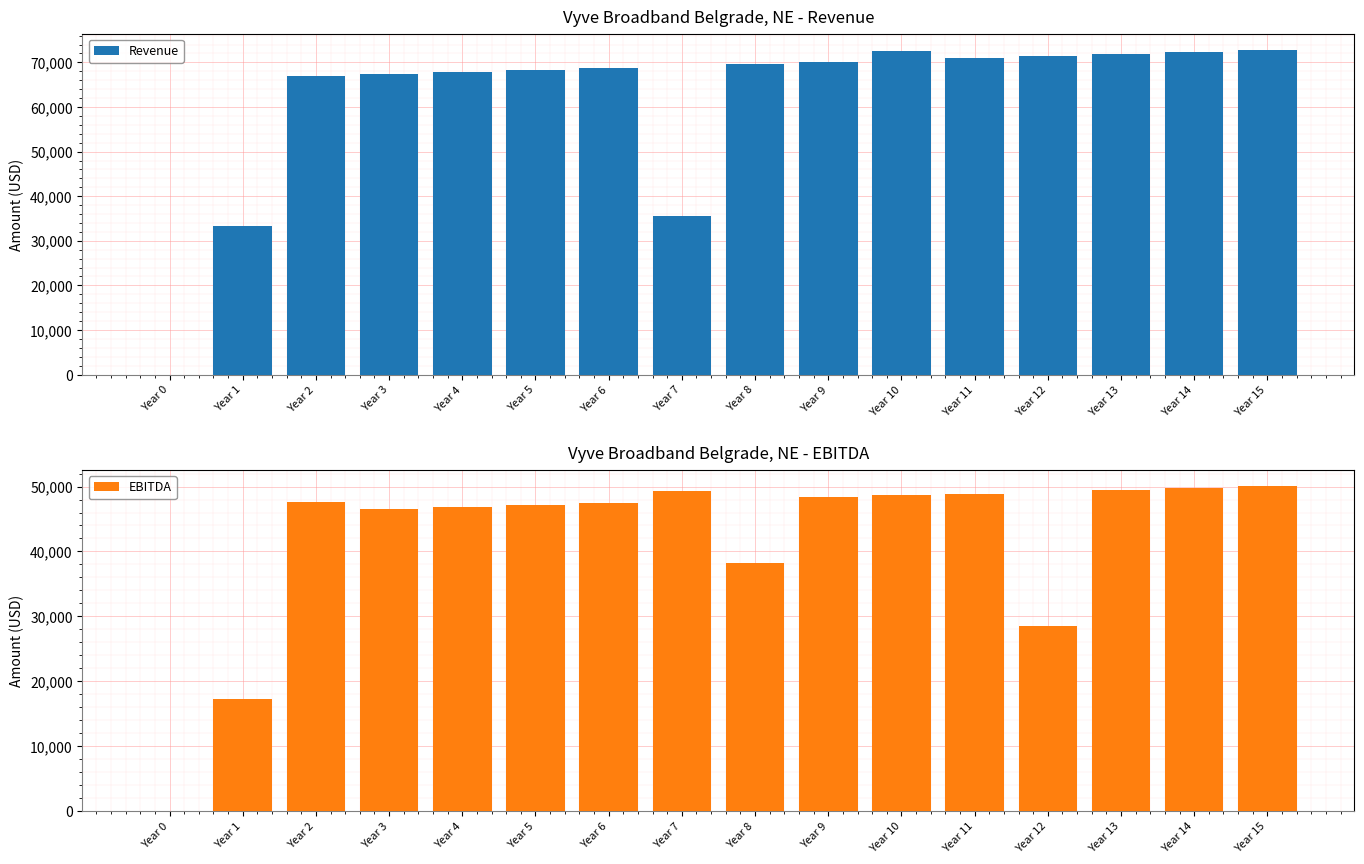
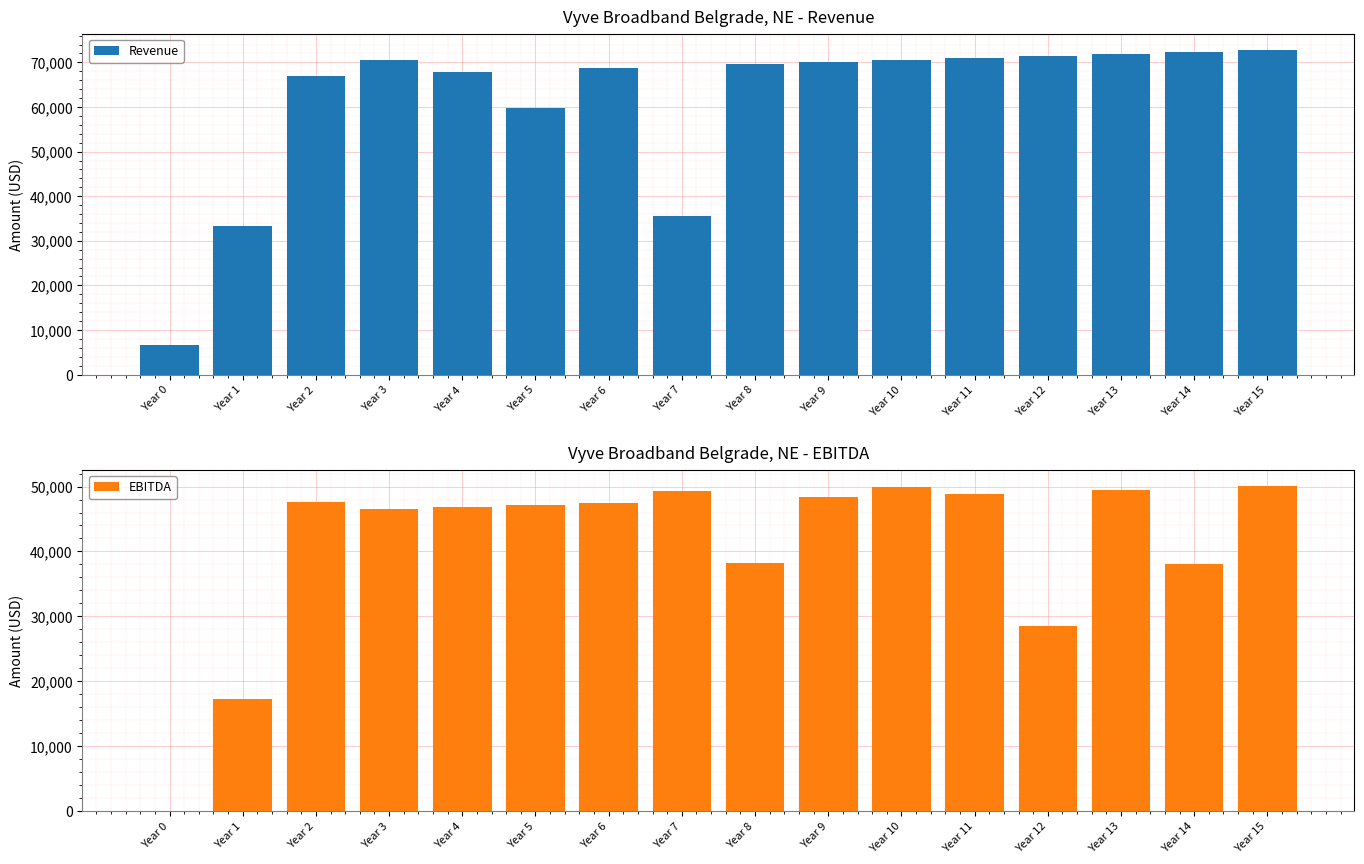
  {
    "Vyve Broadband Belgrade, NE - Revenue": {
-     "Year 0": "0",
+     "Year 0": "7,000",
      "Year 1": "33,000",
      "Year 2": "67,000",
-     "Year 3": "67,000",
+     "Year 3": "71,000",
      "Year 4": "68,000",
-     "Year 5": "68,000",
+     "Year 5": "60,000",
      "Year 6": "69,000",
      "Year 7": "35,000",
      "Year 8": "70,000",
      "Year 9": "70,000",
-     "Year 10": "73,000",
+     "Year 10": "71,000",
      "Year 11": "71,000",
      "Year 12": "71,000",
      "Year 13": "72,000",
      "Year 14": "72,000",
      "Year 15": "73,000"
    },
    "Vyve Broadband Belgrade, NE - EBITDA": {
      "Year 0": "0",
      "Year 1": "17,000",
      "Year 2": "48,000",
      "Year 3": "47,000",
      "Year 4": "47,000",
      "Year 5": "47,000",
      "Year 6": "47,000",
      "Year 7": "49,000",
      "Year 8": "38,000",
      "Year 9": "48,000",
-     "Year 10": "49,000",
+     "Year 10": "50,000",
      "Year 11": "49,000",
      "Year 12": "28,000",
      "Year 13": "50,000",
-     "Year 14": "50,000",
+     "Year 14": "38,000",
      "Year 15": "50,000"
    }
  }
